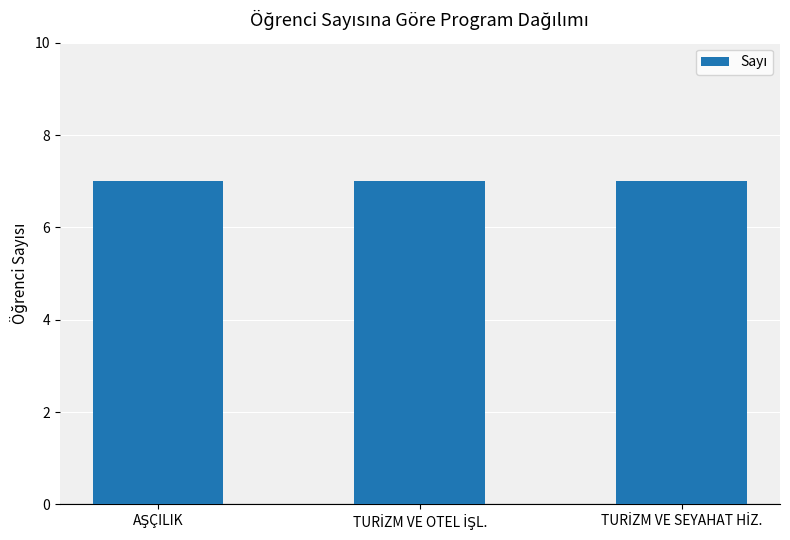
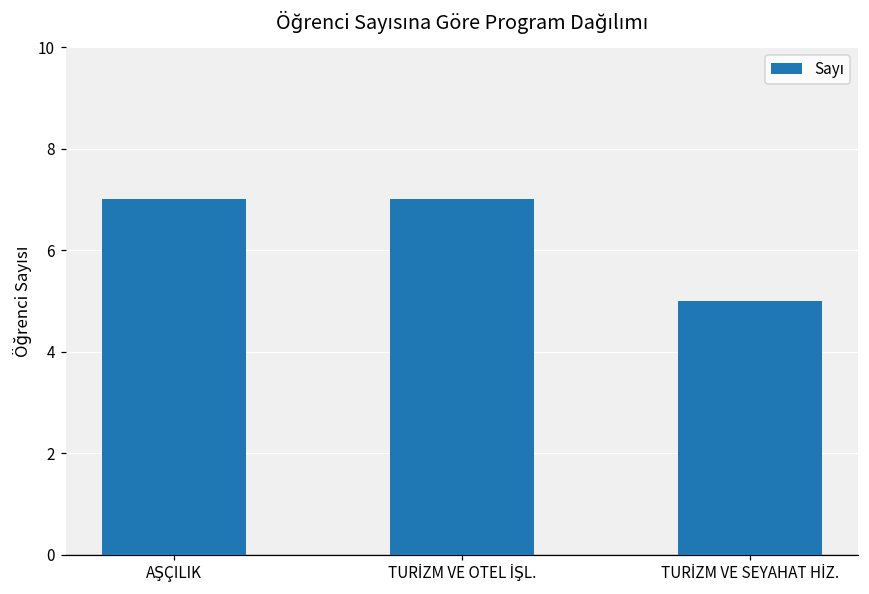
  {
    "AŞÇILIK": 7,
    "TURİZM VE OTEL İŞL.": 7,
-   "TURİZM VE SEYAHAT HİZ.": 7
+   "TURİZM VE SEYAHAT HİZ.": 5
  }
